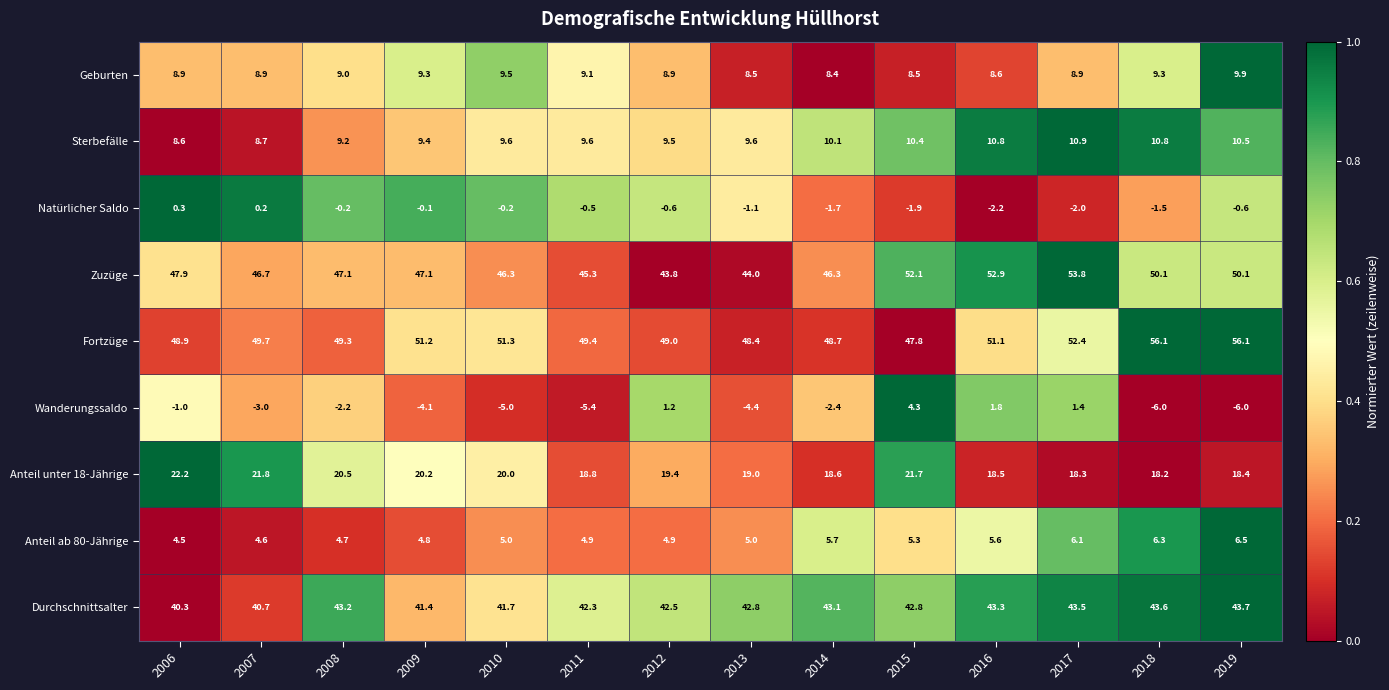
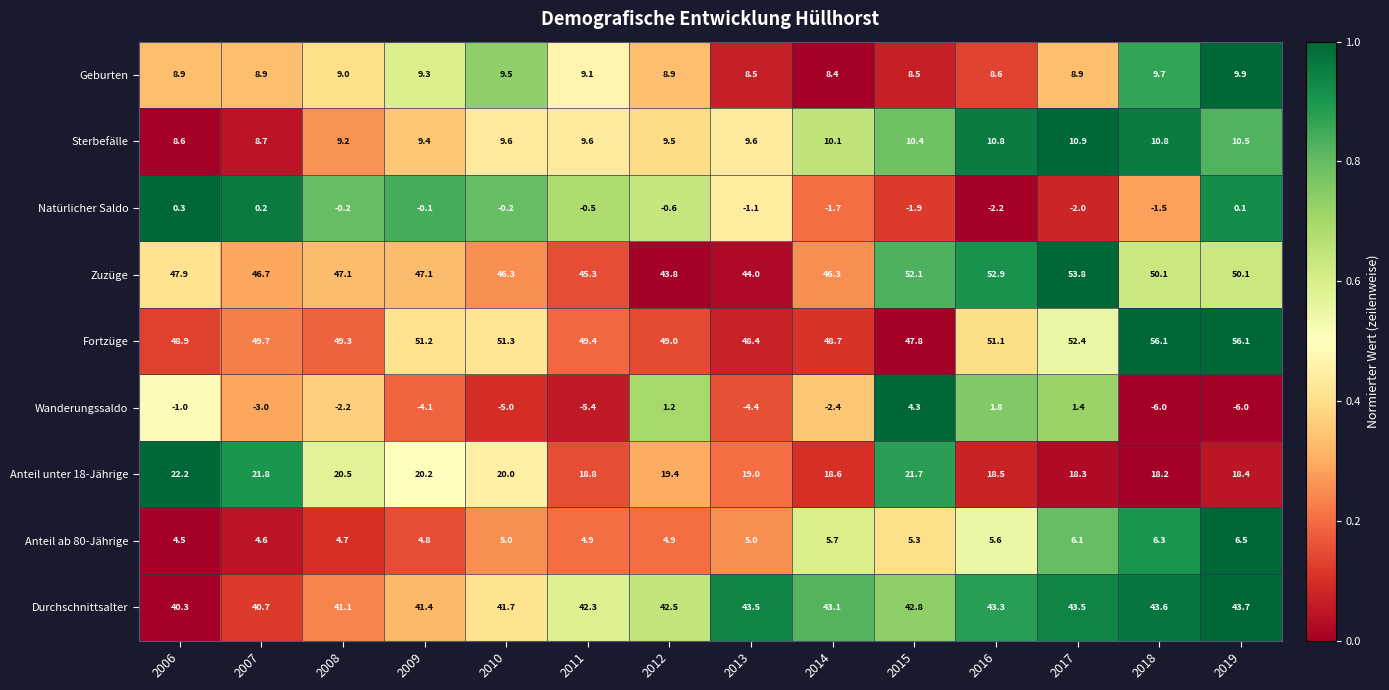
  {
    "Geburten": {
      "2006": 8.9,
      "2007": 8.9,
      "2008": 9.0,
      "2009": 9.3,
      "2010": 9.5,
      "2011": 9.1,
      "2012": 8.9,
      "2013": 8.5,
      "2014": 8.4,
      "2015": 8.5,
      "2016": 8.6,
      "2017": 8.9,
-     "2018": 9.3,
+     "2018": 9.7,
      "2019": 9.9
    },
    "Sterbefälle": {
      "2006": 8.6,
      "2007": 8.7,
      "2008": 9.2,
      "2009": 9.4,
      "2010": 9.6,
      "2011": 9.6,
      "2012": 9.5,
      "2013": 9.6,
      "2014": 10.1,
      "2015": 10.4,
      "2016": 10.8,
      "2017": 10.9,
      "2018": 10.8,
      "2019": 10.5
    },
    "Natürlicher Saldo": {
      "2006": 0.3,
      "2007": 0.2,
      "2008": -0.2,
      "2009": -0.1,
      "2010": -0.2,
      "2011": -0.5,
      "2012": -0.6,
      "2013": -1.1,
      "2014": -1.7,
      "2015": -1.9,
      "2016": -2.2,
      "2017": -2.0,
      "2018": -1.5,
-     "2019": -0.6
+     "2019": 0.1
    },
    "Zuzüge": {
      "2006": 47.9,
      "2007": 46.7,
      "2008": 47.1,
      "2009": 47.1,
      "2010": 46.3,
      "2011": 45.3,
      "2012": 43.8,
      "2013": 44.0,
      "2014": 46.3,
      "2015": 52.1,
      "2016": 52.9,
      "2017": 53.8,
      "2018": 50.1,
      "2019": 50.1
    },
    "Fortzüge": {
      "2006": 48.9,
      "2007": 49.7,
      "2008": 49.3,
      "2009": 51.2,
      "2010": 51.3,
      "2011": 49.4,
      "2012": 49.0,
      "2013": 48.4,
      "2014": 48.7,
      "2015": 47.8,
      "2016": 51.1,
      "2017": 52.4,
      "2018": 56.1,
      "2019": 56.1
    },
    "Wanderungssaldo": {
      "2006": -1.0,
      "2007": -3.0,
      "2008": -2.2,
      "2009": -4.1,
      "2010": -5.0,
      "2011": -5.4,
      "2012": 1.2,
      "2013": -4.4,
      "2014": -2.4,
      "2015": 4.3,
      "2016": 1.8,
      "2017": 1.4,
      "2018": -6.0,
      "2019": -6.0
    },
    "Anteil unter 18-Jährige": {
      "2006": 22.2,
      "2007": 21.8,
      "2008": 20.5,
      "2009": 20.2,
      "2010": 20.0,
      "2011": 18.8,
      "2012": 19.4,
      "2013": 19.0,
      "2014": 18.6,
      "2015": 21.7,
      "2016": 18.5,
      "2017": 18.3,
      "2018": 18.2,
      "2019": 18.4
    },
    "Anteil ab 80-Jährige": {
      "2006": 4.5,
      "2007": 4.6,
      "2008": 4.7,
      "2009": 4.8,
      "2010": 5.0,
      "2011": 4.9,
      "2012": 4.9,
      "2013": 5.0,
      "2014": 5.7,
      "2015": 5.3,
      "2016": 5.6,
      "2017": 6.1,
      "2018": 6.3,
      "2019": 6.5
    },
    "Durchschnittsalter": {
      "2006": 40.3,
      "2007": 40.7,
-     "2008": 43.2,
+     "2008": 41.1,
      "2009": 41.4,
      "2010": 41.7,
      "2011": 42.3,
      "2012": 42.5,
-     "2013": 42.8,
+     "2013": 43.5,
      "2014": 43.1,
      "2015": 42.8,
      "2016": 43.3,
      "2017": 43.5,
      "2018": 43.6,
      "2019": 43.7
    }
  }
